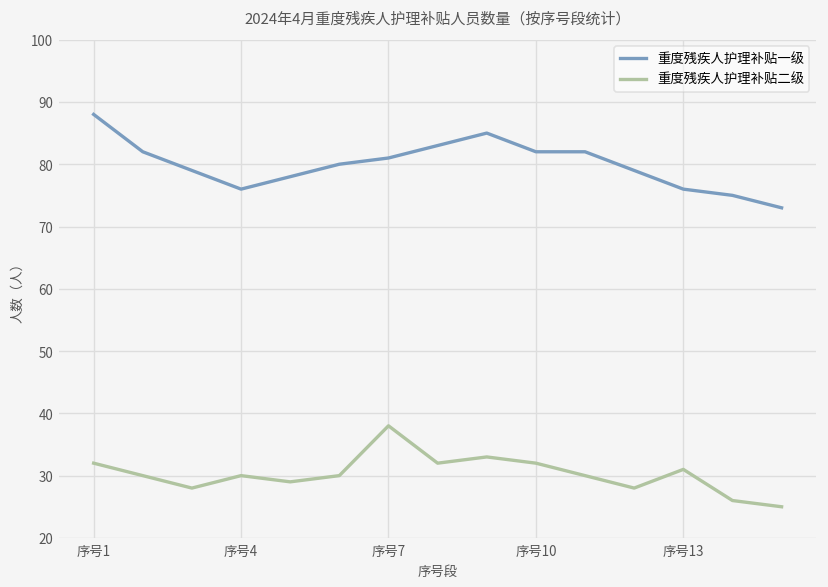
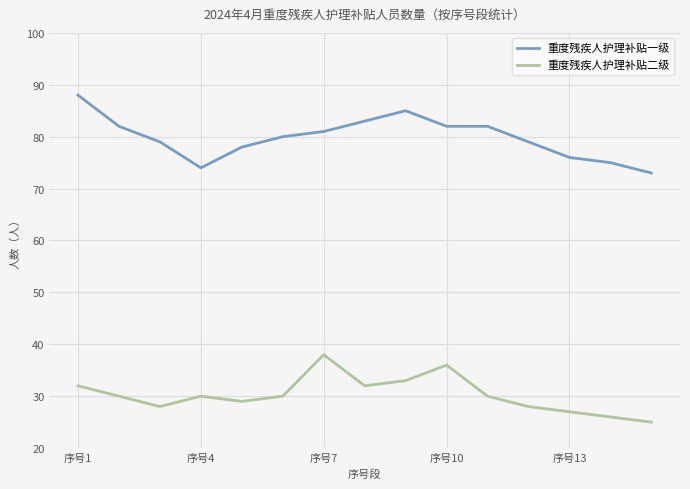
  {
    "重度残疾人护理补贴一级": {
      "序号1": 88,
-     "序号4": 76,
+     "序号4": 74,
      "序号7": 81,
      "序号10": 82,
      "序号13": 76
    },
    "重度残疾人护理补贴二级": {
      "序号1": 32,
      "序号4": 30,
      "序号7": 38,
-     "序号10": 32,
-     "序号13": 31
+     "序号10": 36,
+     "序号13": 27
    }
  }
